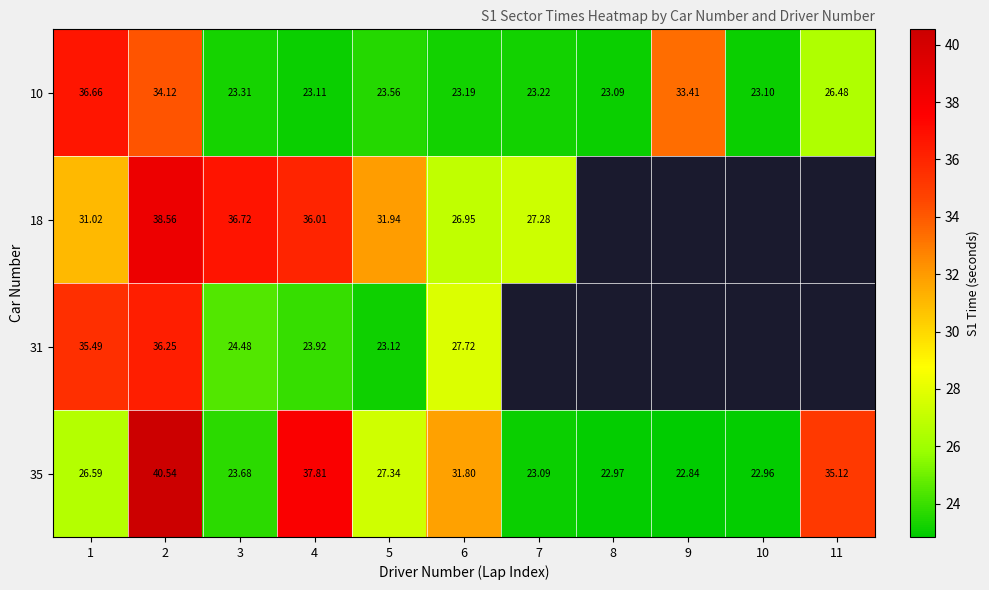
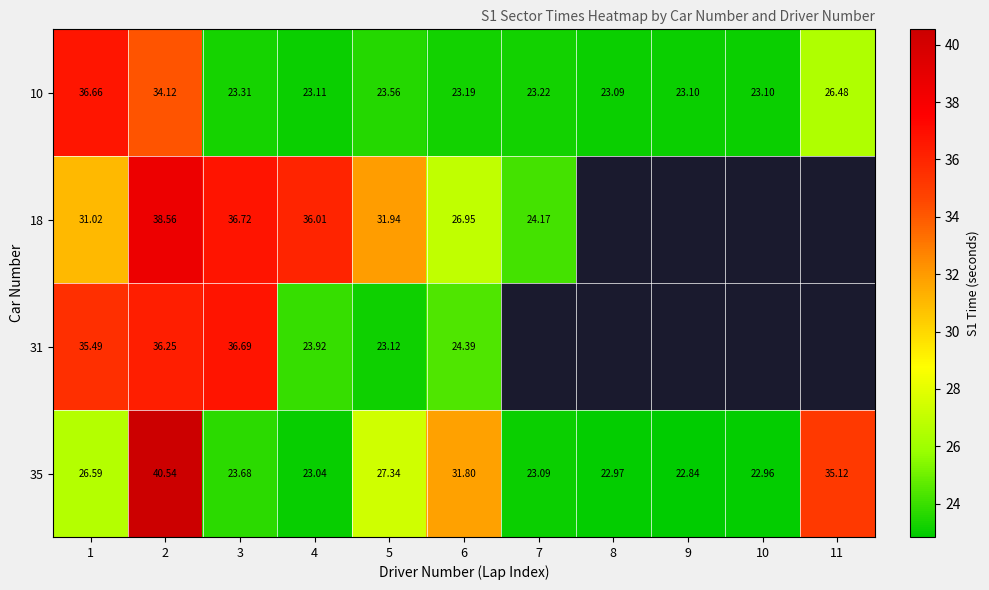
  {
    "10": {
      "1": 36.66,
      "2": 34.12,
      "3": 23.31,
      "4": 23.11,
      "5": 23.56,
      "6": 23.19,
      "7": 23.22,
      "8": 23.09,
-     "9": 33.41,
+     "9": 23.10,
      "10": 23.10,
      "11": 26.48
    },
    "18": {
      "1": 31.02,
      "2": 38.56,
      "3": 36.72,
      "4": 36.01,
      "5": 31.94,
      "6": 26.95,
-     "7": 27.28
+     "7": 24.17
    },
    "31": {
      "1": 35.49,
      "2": 36.25,
-     "3": 24.48,
+     "3": 36.69,
      "4": 23.92,
      "5": 23.12,
-     "6": 27.72
+     "6": 24.39
    },
    "35": {
      "1": 26.59,
      "2": 40.54,
      "3": 23.68,
-     "4": 37.81,
+     "4": 23.04,
      "5": 27.34,
      "6": 31.80,
      "7": 23.09,
      "8": 22.97,
      "9": 22.84,
      "10": 22.96,
      "11": 35.12
    }
  }
